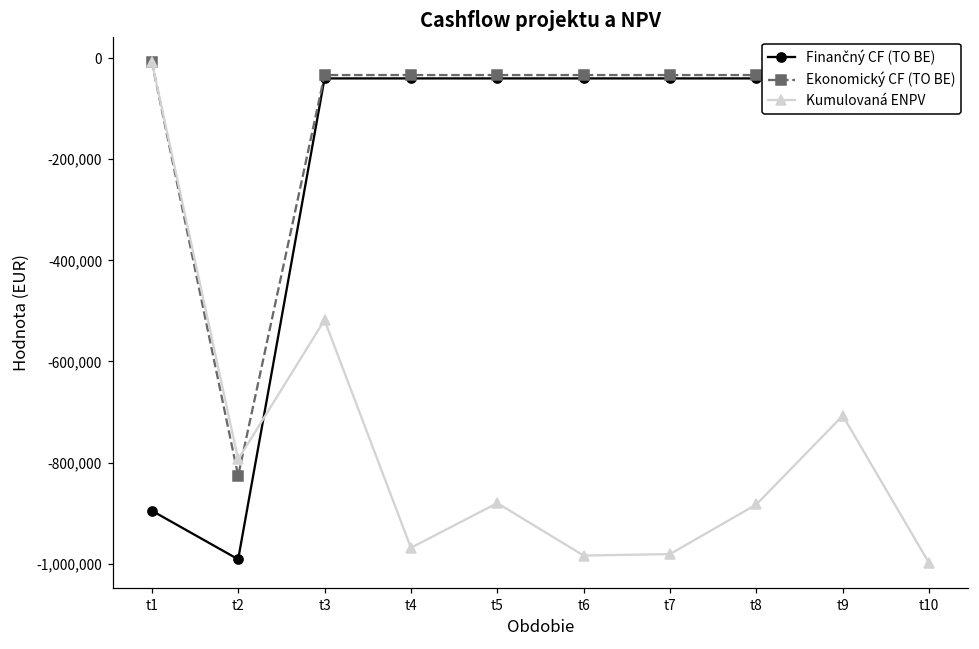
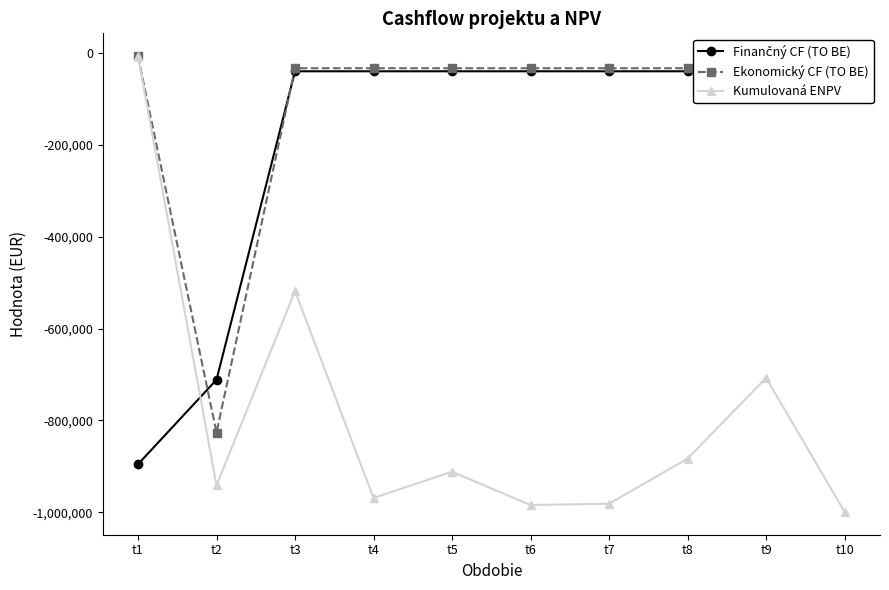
  {
    "Finančný CF (TO BE)": {
      "t1": "-900,000",
-     "t2": "-990,000",
+     "t2": "-710,000",
      "t3": "-40,000",
      "t4": "-40,000",
      "t5": "-40,000",
      "t6": "-40,000",
      "t7": "-40,000",
      "t8": "-40,000"
    },
    "Ekonomický CF (TO BE)": {
      "t2": "-830,000",
      "t3": "-30,000",
      "t4": "-30,000",
      "t5": "-30,000",
      "t6": "-30,000",
      "t7": "-30,000",
      "t8": "-30,000"
    },
    "Kumulovaná ENPV": {
-     "t2": "-790,000",
+     "t2": "-940,000",
      "t3": "-520,000",
      "t4": "-970,000",
-     "t5": "-880,000",
+     "t5": "-910,000",
      "t6": "-980,000",
      "t7": "-980,000",
      "t8": "-880,000",
      "t9": "-710,000",
      "t10": "-1,000,000"
    }
  }
